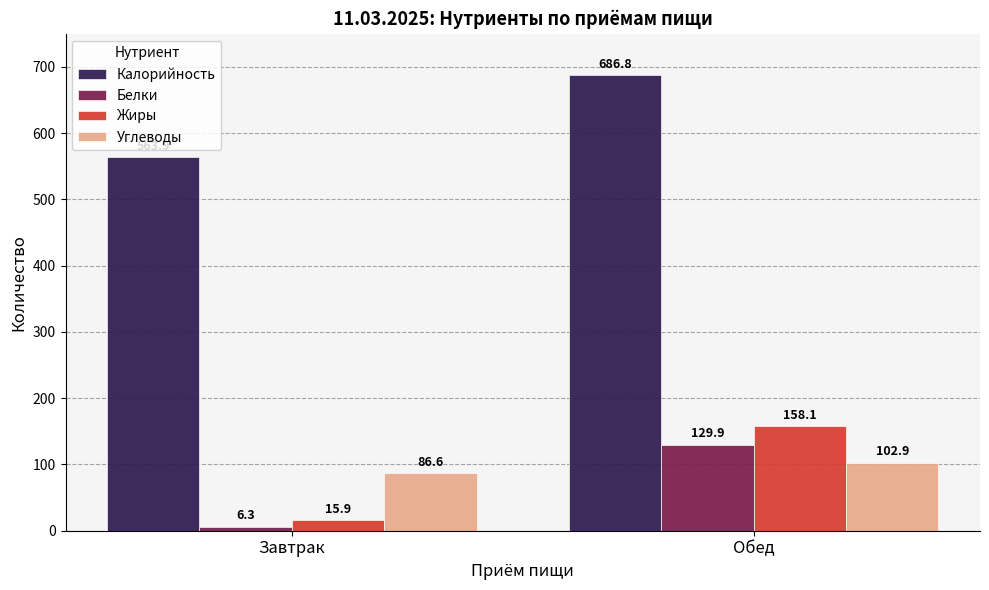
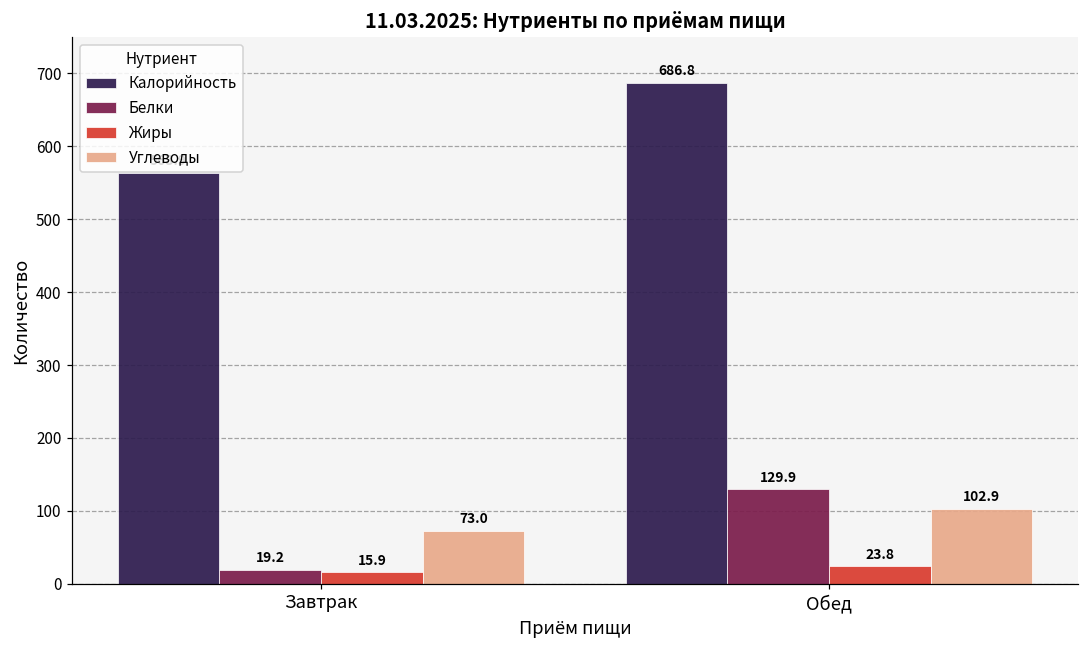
  {
    "Калорийность": {
      "Обед": 686.8
    },
    "Белки": {
-     "Завтрак": 6.3,
+     "Завтрак": 19.2,
      "Обед": 129.9
    },
    "Жиры": {
      "Завтрак": 15.9,
-     "Обед": 158.1
+     "Обед": 23.8
    },
    "Углеводы": {
-     "Завтрак": 86.6,
+     "Завтрак": 73.0,
      "Обед": 102.9
    }
  }
